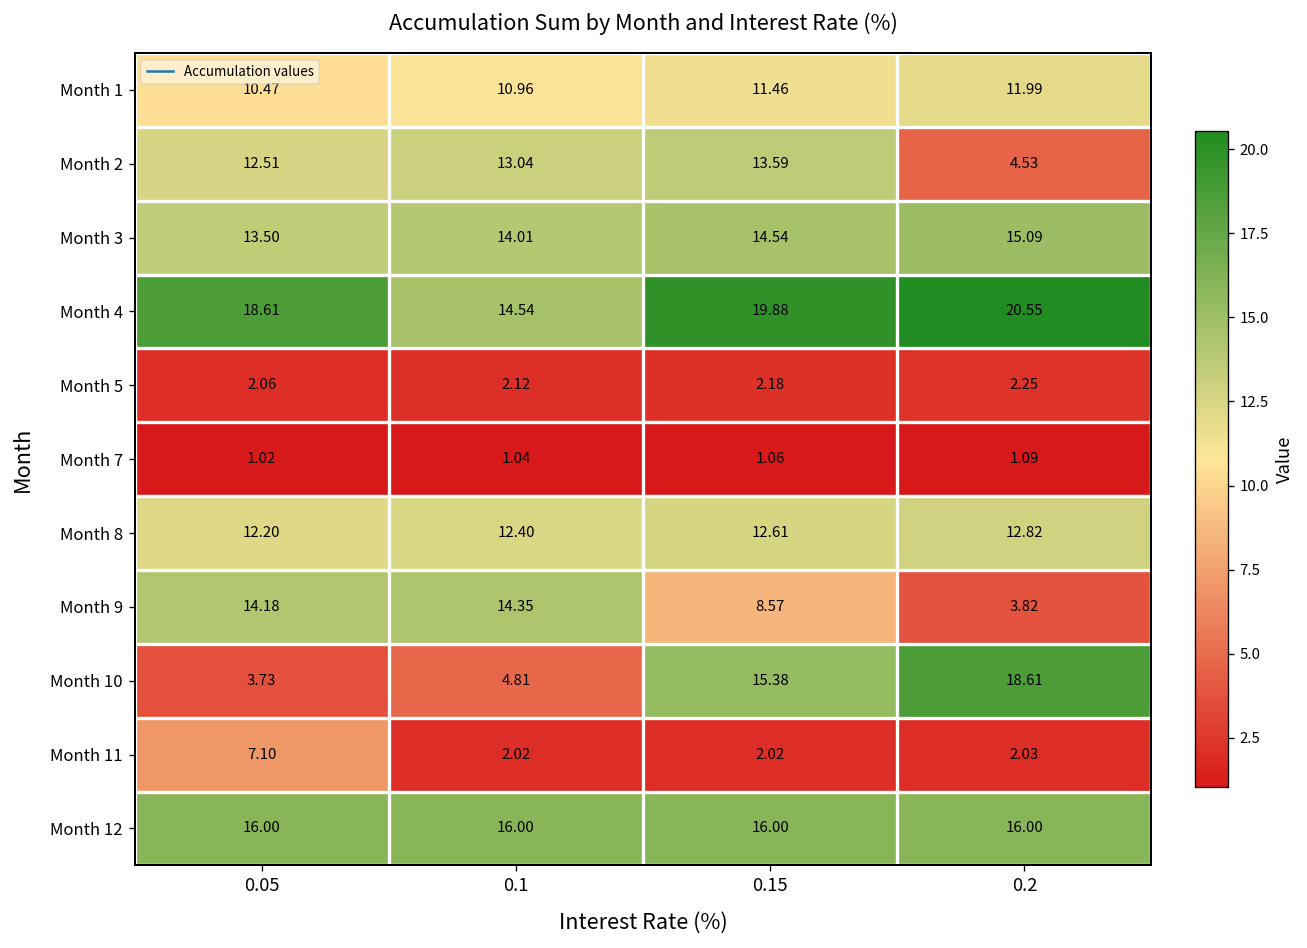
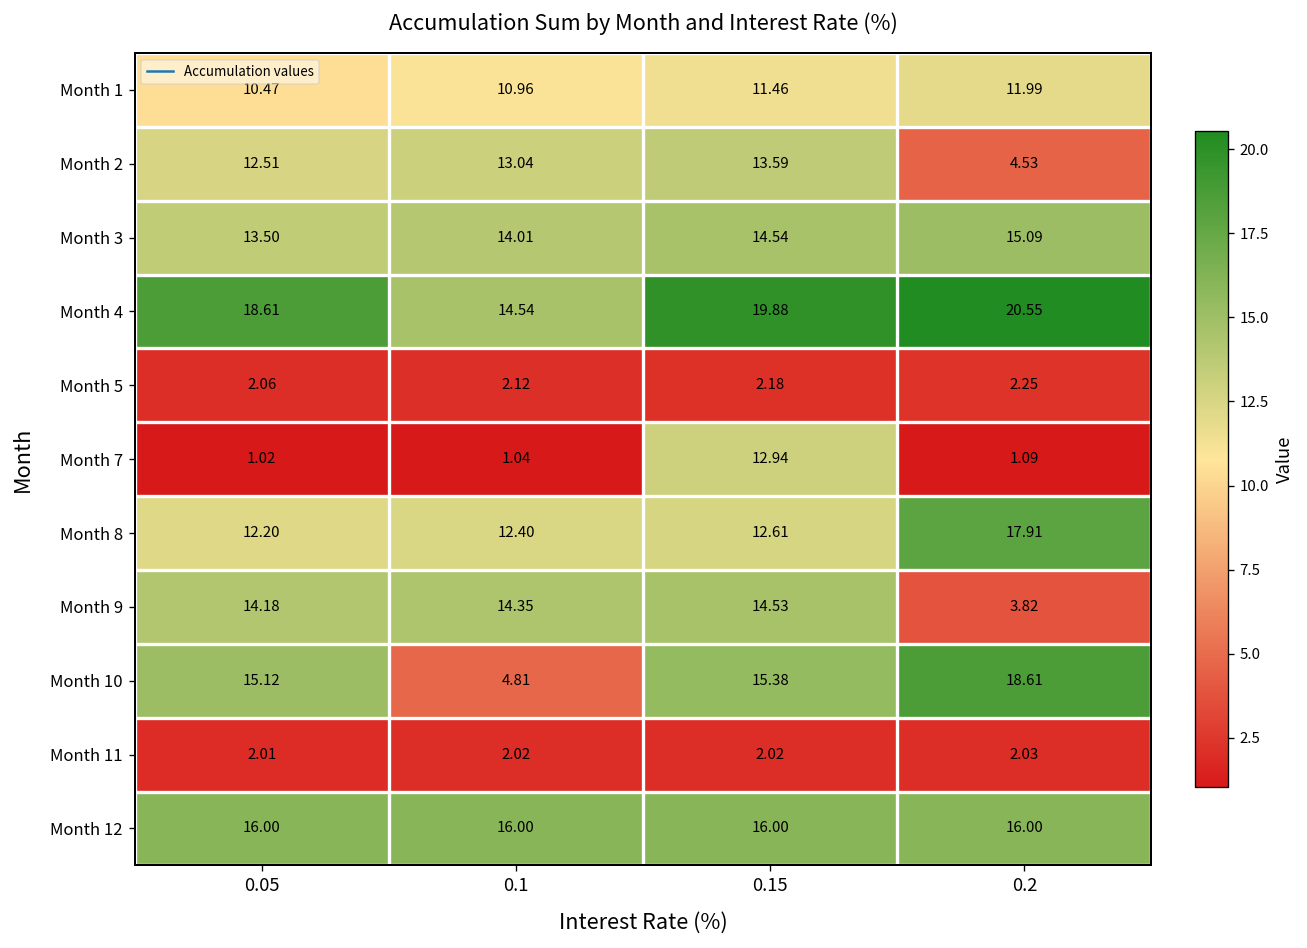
  {
    "Month 1": {
      "0.1": 10.96,
      "0.15": 11.46,
      "0.2": 11.99
    },
    "Month 2": {
      "0.05": 12.51,
      "0.1": 13.04,
      "0.15": 13.59,
      "0.2": 4.53
    },
    "Month 3": {
      "0.05": 13.50,
      "0.1": 14.01,
      "0.15": 14.54,
      "0.2": 15.09
    },
    "Month 4": {
      "0.05": 18.61,
      "0.1": 14.54,
      "0.15": 19.88,
      "0.2": 20.55
    },
    "Month 5": {
      "0.05": 2.06,
      "0.1": 2.12,
      "0.15": 2.18,
      "0.2": 2.25
    },
    "Month 7": {
      "0.05": 1.02,
      "0.1": 1.04,
-     "0.15": 1.06,
+     "0.15": 12.94,
      "0.2": 1.09
    },
    "Month 8": {
      "0.05": 12.20,
      "0.1": 12.40,
      "0.15": 12.61,
-     "0.2": 12.82
+     "0.2": 17.91
    },
    "Month 9": {
      "0.05": 14.18,
      "0.1": 14.35,
-     "0.15": 8.57,
+     "0.15": 14.53,
      "0.2": 3.82
    },
    "Month 10": {
-     "0.05": 3.73,
+     "0.05": 15.12,
      "0.1": 4.81,
      "0.15": 15.38,
      "0.2": 18.61
    },
    "Month 11": {
-     "0.05": 7.10,
+     "0.05": 2.01,
      "0.1": 2.02,
      "0.15": 2.02,
      "0.2": 2.03
    },
    "Month 12": {
      "0.05": 16.00,
      "0.1": 16.00,
      "0.15": 16.00,
      "0.2": 16.00
    }
  }
